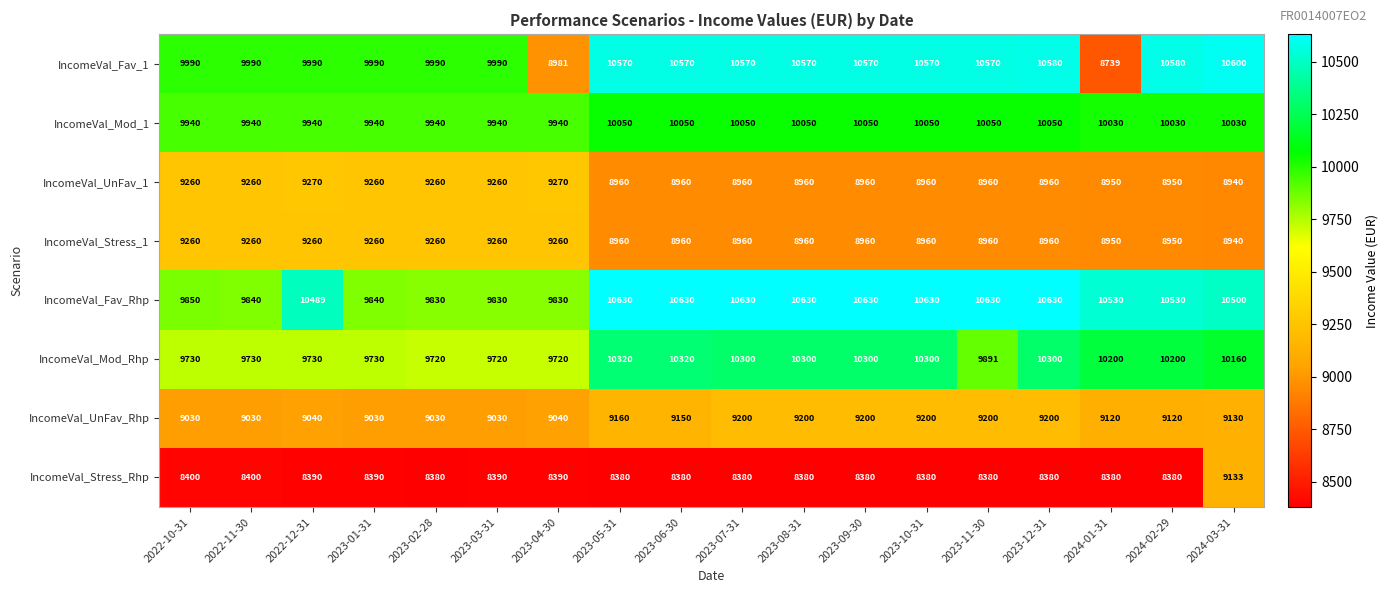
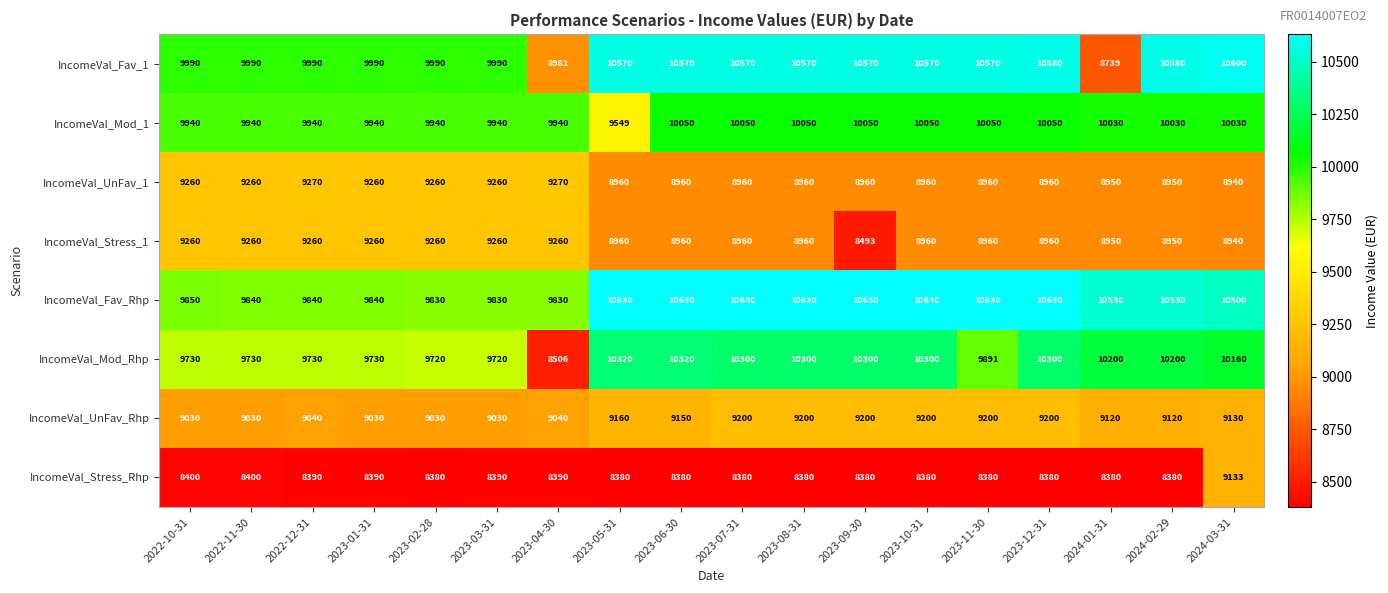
  {
    "IncomeVal_Fav_1": {
      "2022-10-31": 9990,
      "2022-11-30": 9990,
      "2022-12-31": 9990,
      "2023-01-31": 9990,
      "2023-02-28": 9990,
      "2023-03-31": 9990,
      "2023-04-30": 8981,
      "2023-05-31": 10570,
      "2023-06-30": 10570,
      "2023-07-31": 10570,
      "2023-08-31": 10570,
      "2023-09-30": 10570,
      "2023-10-31": 10570,
      "2023-11-30": 10570,
      "2023-12-31": 10580,
      "2024-01-31": 8739,
      "2024-02-29": 10580,
      "2024-03-31": 10600
    },
    "IncomeVal_Mod_1": {
      "2022-10-31": 9940,
      "2022-11-30": 9940,
      "2022-12-31": 9940,
      "2023-01-31": 9940,
      "2023-02-28": 9940,
      "2023-03-31": 9940,
      "2023-04-30": 9940,
-     "2023-05-31": 10050,
+     "2023-05-31": 9549,
      "2023-06-30": 10050,
      "2023-07-31": 10050,
      "2023-08-31": 10050,
      "2023-09-30": 10050,
      "2023-10-31": 10050,
      "2023-11-30": 10050,
      "2023-12-31": 10050,
      "2024-01-31": 10030,
      "2024-02-29": 10030,
      "2024-03-31": 10030
    },
    "IncomeVal_UnFav_1": {
      "2022-10-31": 9260,
      "2022-11-30": 9260,
      "2022-12-31": 9270,
      "2023-01-31": 9260,
      "2023-02-28": 9260,
      "2023-03-31": 9260,
      "2023-04-30": 9270,
      "2023-05-31": 8960,
      "2023-06-30": 8960,
      "2023-07-31": 8960,
      "2023-08-31": 8960,
      "2023-09-30": 8960,
      "2023-10-31": 8960,
      "2023-11-30": 8960,
      "2023-12-31": 8960,
      "2024-01-31": 8950,
      "2024-02-29": 8950,
      "2024-03-31": 8940
    },
    "IncomeVal_Stress_1": {
      "2022-10-31": 9260,
      "2022-11-30": 9260,
      "2022-12-31": 9260,
      "2023-01-31": 9260,
      "2023-02-28": 9260,
      "2023-03-31": 9260,
      "2023-04-30": 9260,
      "2023-05-31": 8960,
      "2023-06-30": 8960,
      "2023-07-31": 8960,
      "2023-08-31": 8960,
-     "2023-09-30": 8960,
+     "2023-09-30": 8493,
      "2023-10-31": 8960,
      "2023-11-30": 8960,
      "2023-12-31": 8960,
      "2024-01-31": 8950,
      "2024-02-29": 8950,
      "2024-03-31": 8940
    },
    "IncomeVal_Fav_Rhp": {
      "2022-10-31": 9850,
      "2022-11-30": 9840,
-     "2022-12-31": 10489,
+     "2022-12-31": 9840,
      "2023-01-31": 9840,
      "2023-02-28": 9830,
      "2023-03-31": 9830,
      "2023-04-30": 9830,
      "2023-05-31": 10630,
      "2023-06-30": 10630,
      "2023-07-31": 10630,
      "2023-08-31": 10630,
      "2023-09-30": 10630,
      "2023-10-31": 10630,
      "2023-11-30": 10630,
      "2023-12-31": 10630,
      "2024-01-31": 10530,
      "2024-02-29": 10530,
      "2024-03-31": 10500
    },
    "IncomeVal_Mod_Rhp": {
      "2022-10-31": 9730,
      "2022-11-30": 9730,
      "2022-12-31": 9730,
      "2023-01-31": 9730,
      "2023-02-28": 9720,
      "2023-03-31": 9720,
-     "2023-04-30": 9720,
+     "2023-04-30": 8506,
      "2023-05-31": 10320,
      "2023-06-30": 10320,
      "2023-07-31": 10300,
      "2023-08-31": 10300,
      "2023-09-30": 10300,
      "2023-10-31": 10300,
      "2023-11-30": 9891,
      "2023-12-31": 10300,
      "2024-01-31": 10200,
      "2024-02-29": 10200,
      "2024-03-31": 10160
    },
    "IncomeVal_UnFav_Rhp": {
      "2022-10-31": 9030,
      "2022-11-30": 9030,
      "2022-12-31": 9040,
      "2023-01-31": 9030,
      "2023-02-28": 9030,
      "2023-03-31": 9030,
      "2023-04-30": 9040,
      "2023-05-31": 9160,
      "2023-06-30": 9150,
      "2023-07-31": 9200,
      "2023-08-31": 9200,
      "2023-09-30": 9200,
      "2023-10-31": 9200,
      "2023-11-30": 9200,
      "2023-12-31": 9200,
      "2024-01-31": 9120,
      "2024-02-29": 9120,
      "2024-03-31": 9130
    },
    "IncomeVal_Stress_Rhp": {
      "2022-10-31": 8400,
      "2022-11-30": 8400,
      "2022-12-31": 8390,
      "2023-01-31": 8390,
      "2023-02-28": 8380,
      "2023-03-31": 8390,
      "2023-04-30": 8390,
      "2023-05-31": 8380,
      "2023-06-30": 8380,
      "2023-07-31": 8380,
      "2023-08-31": 8380,
      "2023-09-30": 8380,
      "2023-10-31": 8380,
      "2023-11-30": 8380,
      "2023-12-31": 8380,
      "2024-01-31": 8380,
      "2024-02-29": 8380,
      "2024-03-31": 9133
    }
  }
